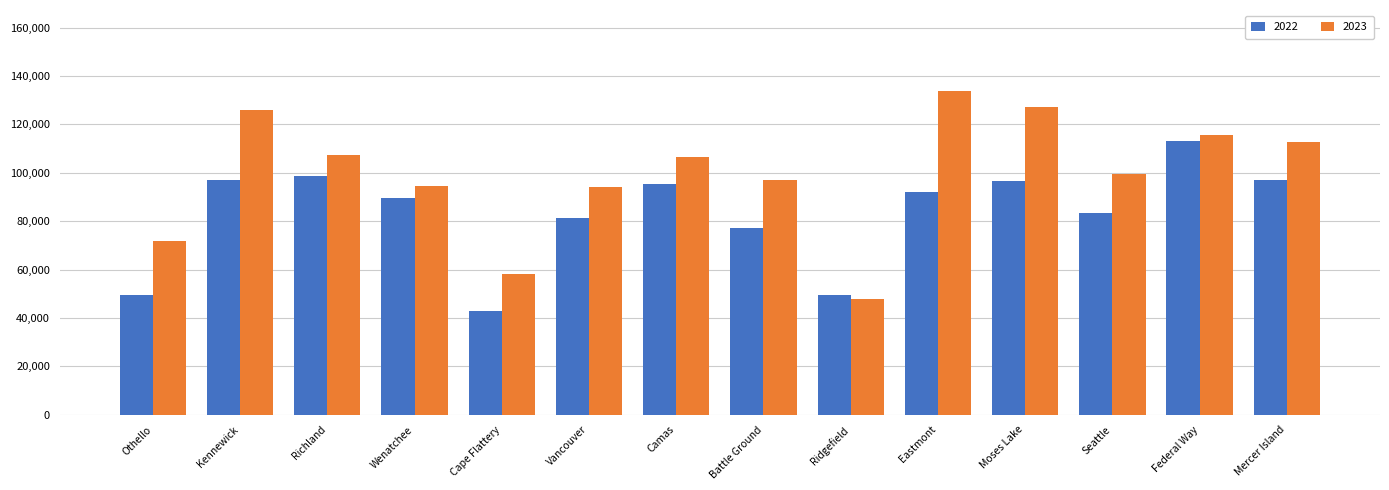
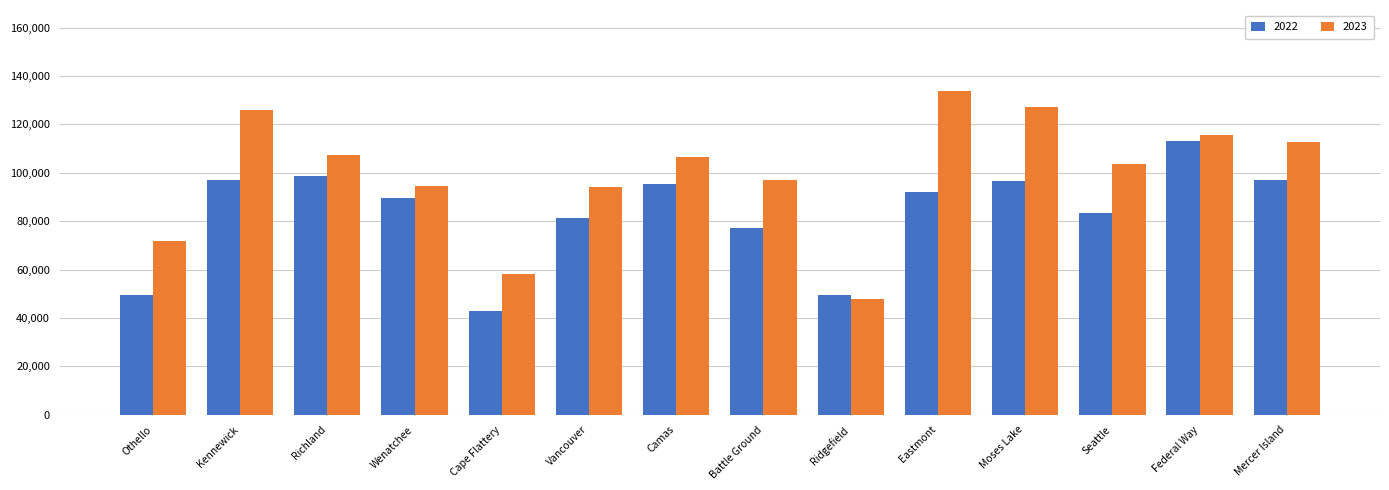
  {
    "2022": {
      "Othello": "50,000",
      "Kennewick": "97,000",
      "Richland": "99,000",
      "Wenatchee": "90,000",
      "Cape Flattery": "43,000",
      "Vancouver": "81,000",
      "Camas": "95,000",
      "Battle Ground": "77,000",
      "Ridgefield": "50,000",
      "Eastmont": "92,000",
      "Moses Lake": "97,000",
      "Seattle": "83,000",
      "Federal Way": "113,000",
      "Mercer Island": "97,000"
    },
    "2023": {
      "Othello": "72,000",
      "Kennewick": "126,000",
      "Richland": "107,000",
      "Wenatchee": "95,000",
      "Cape Flattery": "58,000",
      "Vancouver": "94,000",
      "Camas": "106,000",
      "Battle Ground": "97,000",
      "Ridgefield": "48,000",
      "Eastmont": "134,000",
      "Moses Lake": "127,000",
-     "Seattle": "100,000",
+     "Seattle": "104,000",
      "Federal Way": "116,000",
      "Mercer Island": "113,000"
    }
  }
